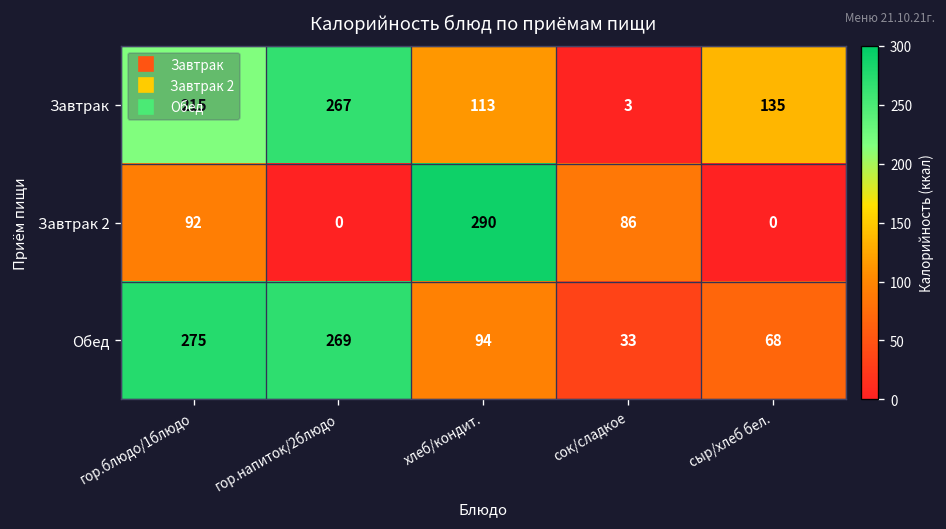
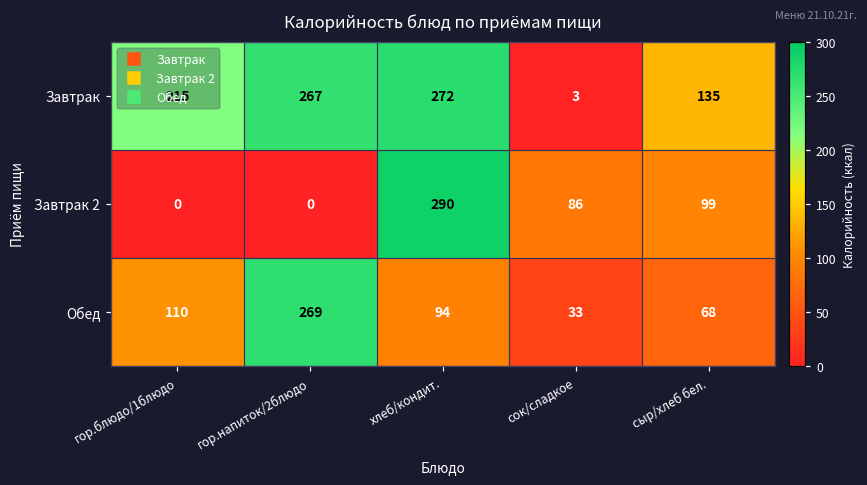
  {
    "Завтрак": {
      "гор.напиток/2блюдо": 267,
-     "хлеб/кондит.": 113,
+     "хлеб/кондит.": 272,
      "сок/сладкое": 3,
      "сыр/хлеб бел.": 135
    },
    "Завтрак 2": {
-     "гор.блюдо/1блюдо": 92,
+     "гор.блюдо/1блюдо": 0,
      "гор.напиток/2блюдо": 0,
      "хлеб/кондит.": 290,
      "сок/сладкое": 86,
-     "сыр/хлеб бел.": 0
+     "сыр/хлеб бел.": 99
    },
    "Обед": {
-     "гор.блюдо/1блюдо": 275,
+     "гор.блюдо/1блюдо": 110,
      "гор.напиток/2блюдо": 269,
      "хлеб/кондит.": 94,
      "сок/сладкое": 33,
      "сыр/хлеб бел.": 68
    }
  }
